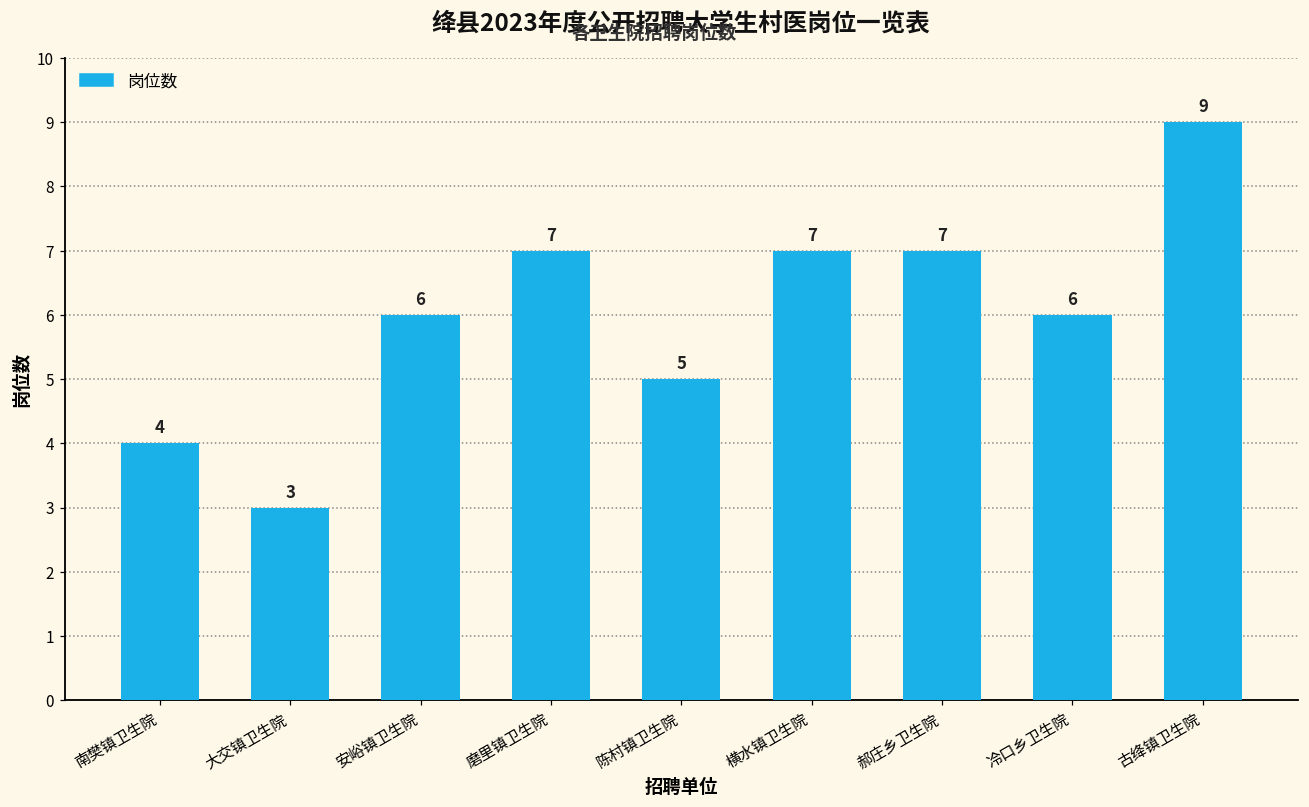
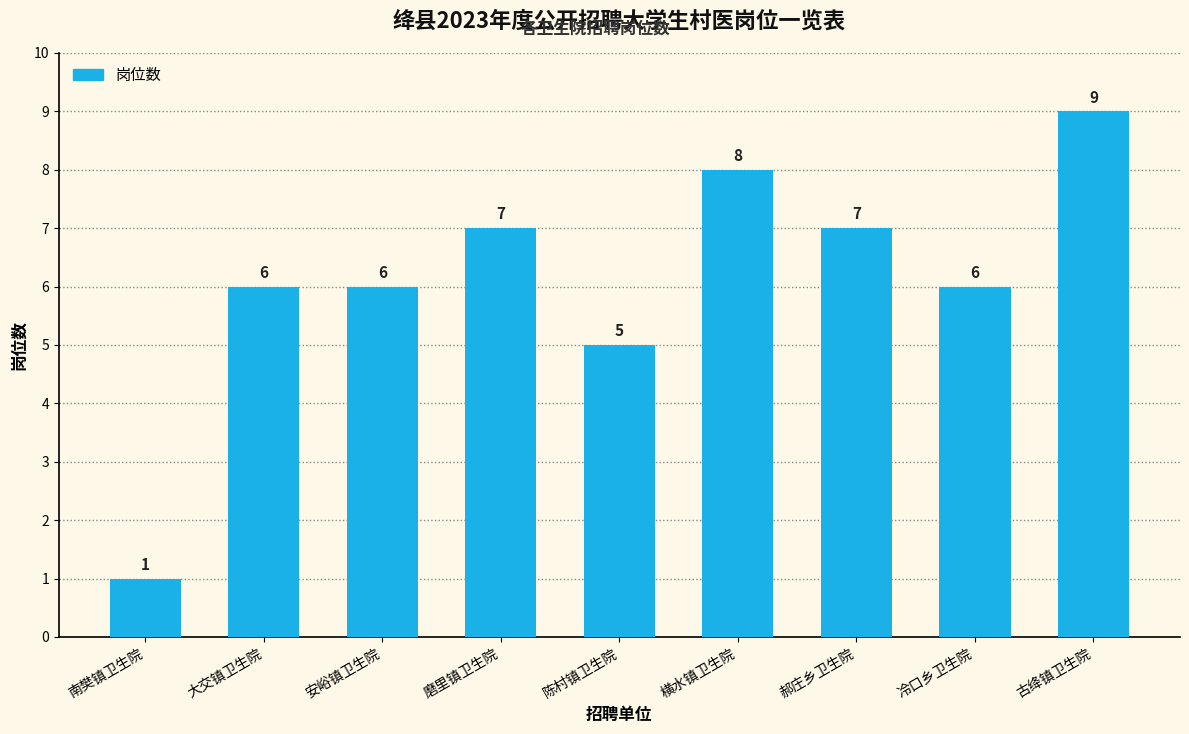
  {
-   "南樊镇卫生院": 4,
-   "大交镇卫生院": 3,
+   "南樊镇卫生院": 1,
+   "大交镇卫生院": 6,
    "安峪镇卫生院": 6,
    "磨里镇卫生院": 7,
    "陈村镇卫生院": 5,
-   "横水镇卫生院": 7,
+   "横水镇卫生院": 8,
    "郝庄乡卫生院": 7,
    "冷口乡卫生院": 6,
    "古绛镇卫生院": 9
  }
